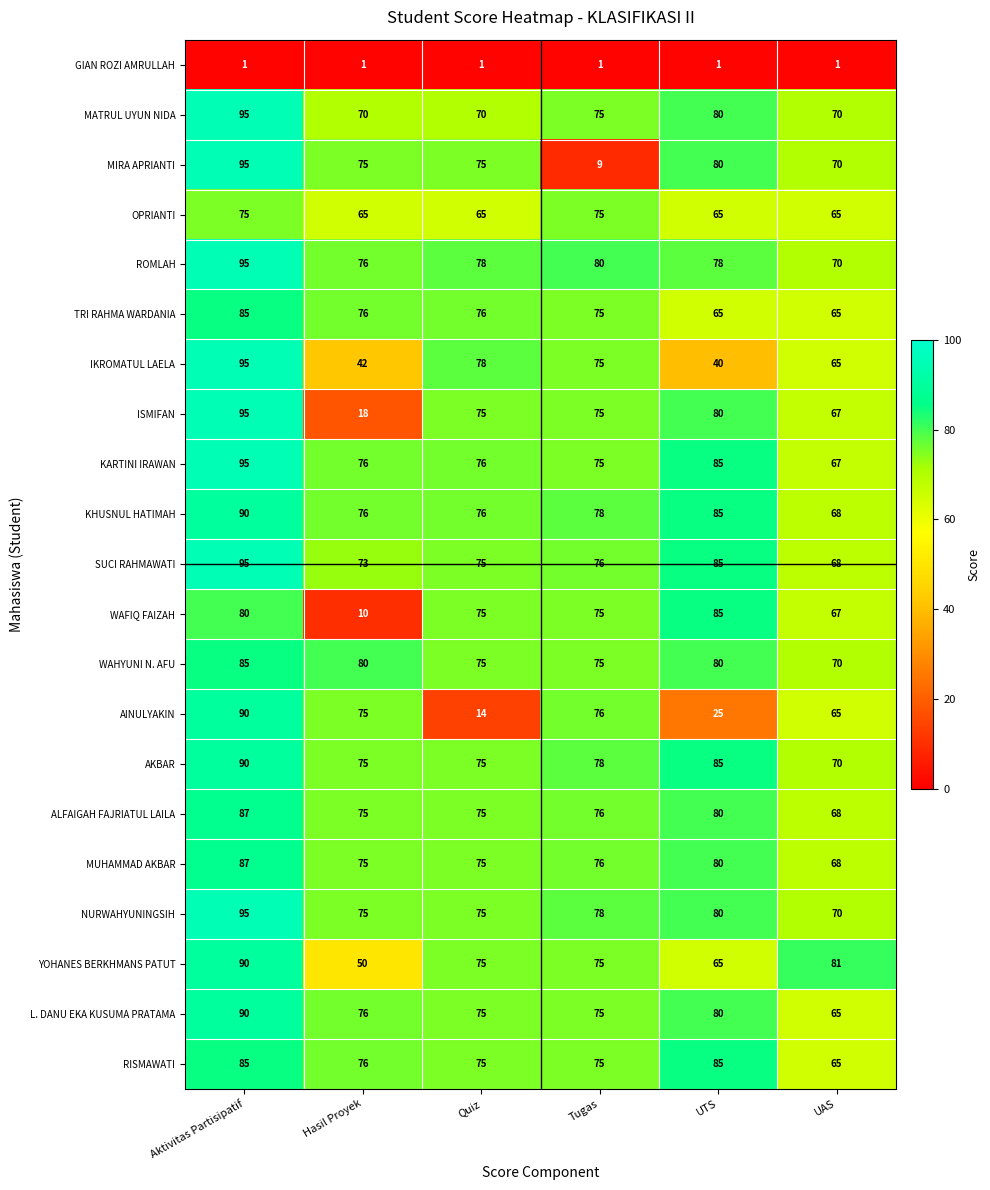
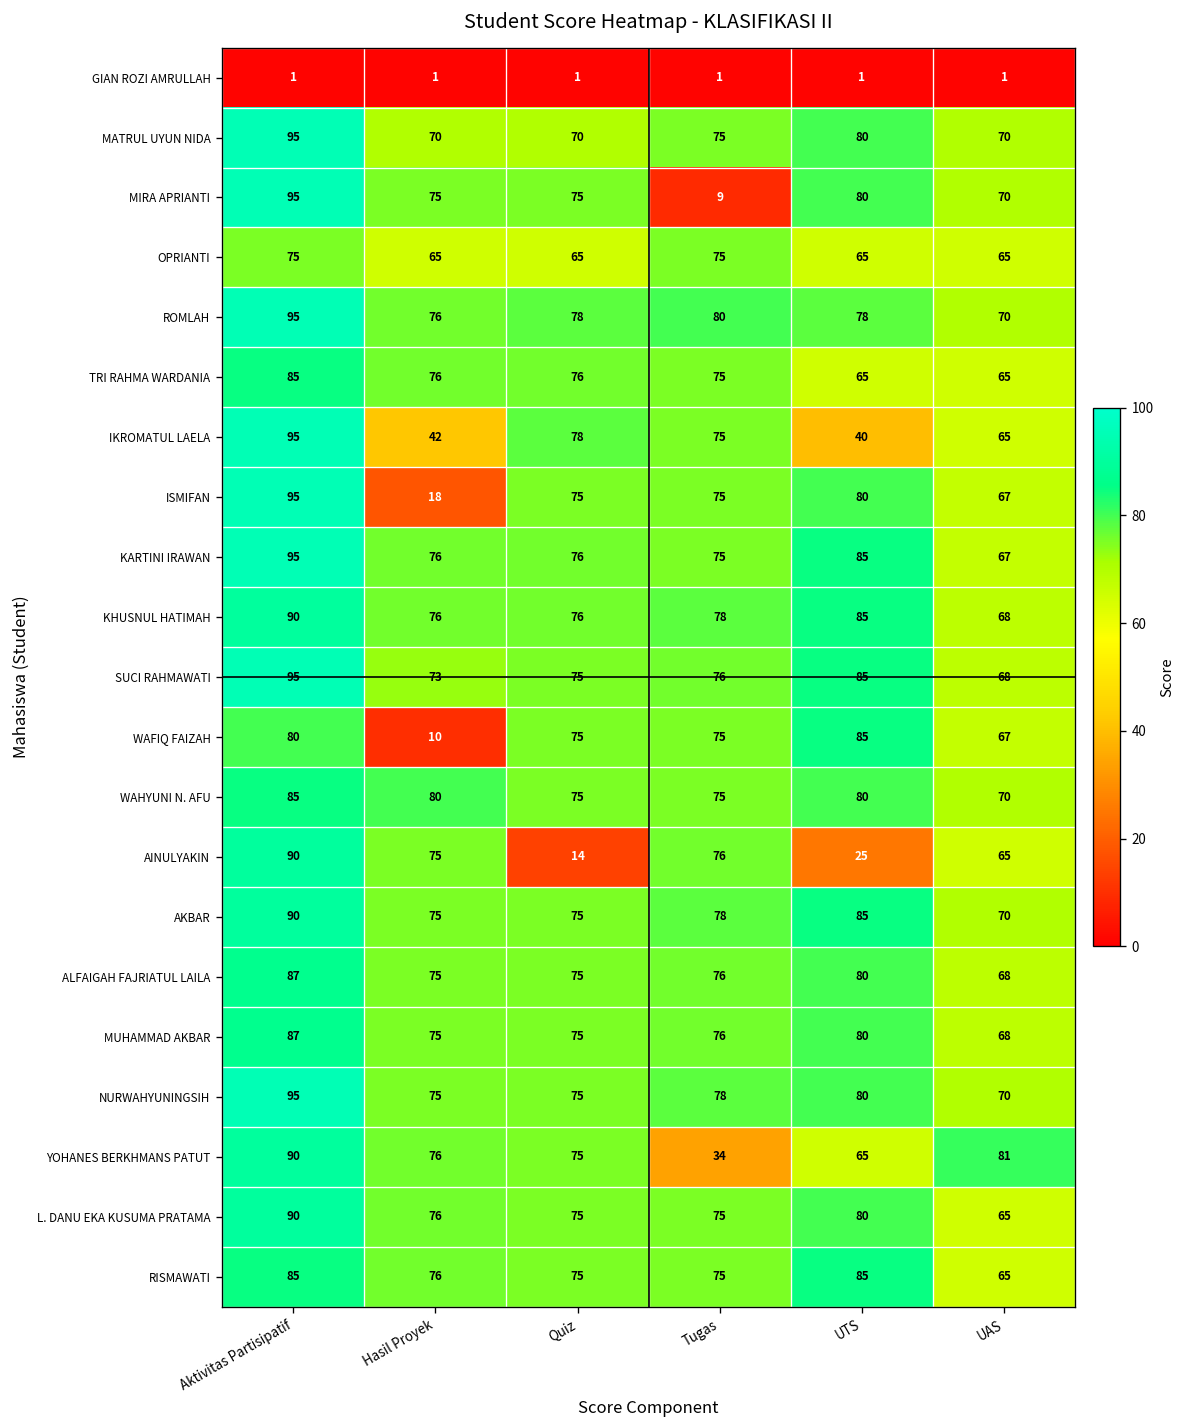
  {
    "GIAN ROZI AMRULLAH": {
      "Aktivitas Partisipatif": 1,
      "Hasil Proyek": 1,
      "Quiz": 1,
      "Tugas": 1,
      "UTS": 1,
      "UAS": 1
    },
    "MATRUL UYUN NIDA": {
      "Aktivitas Partisipatif": 95,
      "Hasil Proyek": 70,
      "Quiz": 70,
      "Tugas": 75,
      "UTS": 80,
      "UAS": 70
    },
    "MIRA APRIANTI": {
      "Aktivitas Partisipatif": 95,
      "Hasil Proyek": 75,
      "Quiz": 75,
      "Tugas": 9,
      "UTS": 80,
      "UAS": 70
    },
    "OPRIANTI": {
      "Aktivitas Partisipatif": 75,
      "Hasil Proyek": 65,
      "Quiz": 65,
      "Tugas": 75,
      "UTS": 65,
      "UAS": 65
    },
    "ROMLAH": {
      "Aktivitas Partisipatif": 95,
      "Hasil Proyek": 76,
      "Quiz": 78,
      "Tugas": 80,
      "UTS": 78,
      "UAS": 70
    },
    "TRI RAHMA WARDANIA": {
      "Aktivitas Partisipatif": 85,
      "Hasil Proyek": 76,
      "Quiz": 76,
      "Tugas": 75,
      "UTS": 65,
      "UAS": 65
    },
    "IKROMATUL LAELA": {
      "Aktivitas Partisipatif": 95,
      "Hasil Proyek": 42,
      "Quiz": 78,
      "Tugas": 75,
      "UTS": 40,
      "UAS": 65
    },
    "ISMIFAN": {
      "Aktivitas Partisipatif": 95,
      "Hasil Proyek": 18,
      "Quiz": 75,
      "Tugas": 75,
      "UTS": 80,
      "UAS": 67
    },
    "KARTINI IRAWAN": {
      "Aktivitas Partisipatif": 95,
      "Hasil Proyek": 76,
      "Quiz": 76,
      "Tugas": 75,
      "UTS": 85,
      "UAS": 67
    },
    "KHUSNUL HATIMAH": {
      "Aktivitas Partisipatif": 90,
      "Hasil Proyek": 76,
      "Quiz": 76,
      "Tugas": 78,
      "UTS": 85,
      "UAS": 68
    },
    "SUCI RAHMAWATI": {
      "Aktivitas Partisipatif": 95,
      "Hasil Proyek": 73,
      "Quiz": 75,
      "Tugas": 76,
      "UTS": 85,
      "UAS": 68
    },
    "WAFIQ FAIZAH": {
      "Aktivitas Partisipatif": 80,
      "Hasil Proyek": 10,
      "Quiz": 75,
      "Tugas": 75,
      "UTS": 85,
      "UAS": 67
    },
    "WAHYUNI N. AFU": {
      "Aktivitas Partisipatif": 85,
      "Hasil Proyek": 80,
      "Quiz": 75,
      "Tugas": 75,
      "UTS": 80,
      "UAS": 70
    },
    "AINULYAKIN": {
      "Aktivitas Partisipatif": 90,
      "Hasil Proyek": 75,
      "Quiz": 14,
      "Tugas": 76,
      "UTS": 25,
      "UAS": 65
    },
    "AKBAR": {
      "Aktivitas Partisipatif": 90,
      "Hasil Proyek": 75,
      "Quiz": 75,
      "Tugas": 78,
      "UTS": 85,
      "UAS": 70
    },
    "ALFAIGAH FAJRIATUL LAILA": {
      "Aktivitas Partisipatif": 87,
      "Hasil Proyek": 75,
      "Quiz": 75,
      "Tugas": 76,
      "UTS": 80,
      "UAS": 68
    },
    "MUHAMMAD AKBAR": {
      "Aktivitas Partisipatif": 87,
      "Hasil Proyek": 75,
      "Quiz": 75,
      "Tugas": 76,
      "UTS": 80,
      "UAS": 68
    },
    "NURWAHYUNINGSIH": {
      "Aktivitas Partisipatif": 95,
      "Hasil Proyek": 75,
      "Quiz": 75,
      "Tugas": 78,
      "UTS": 80,
      "UAS": 70
    },
    "YOHANES BERKHMANS PATUT": {
      "Aktivitas Partisipatif": 90,
-     "Hasil Proyek": 50,
+     "Hasil Proyek": 76,
      "Quiz": 75,
-     "Tugas": 75,
+     "Tugas": 34,
      "UTS": 65,
      "UAS": 81
    },
    "L. DANU EKA KUSUMA PRATAMA": {
      "Aktivitas Partisipatif": 90,
      "Hasil Proyek": 76,
      "Quiz": 75,
      "Tugas": 75,
      "UTS": 80,
      "UAS": 65
    },
    "RISMAWATI": {
      "Aktivitas Partisipatif": 85,
      "Hasil Proyek": 76,
      "Quiz": 75,
      "Tugas": 75,
      "UTS": 85,
      "UAS": 65
    }
  }
